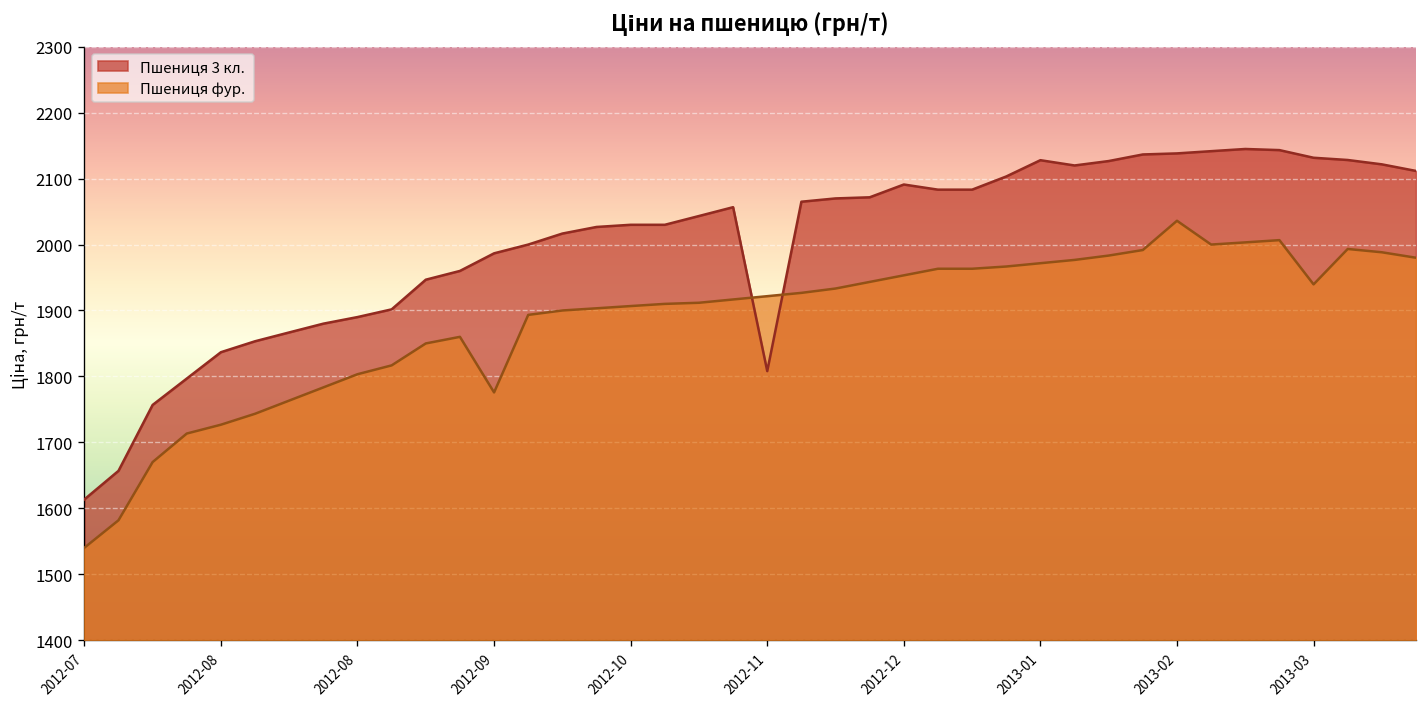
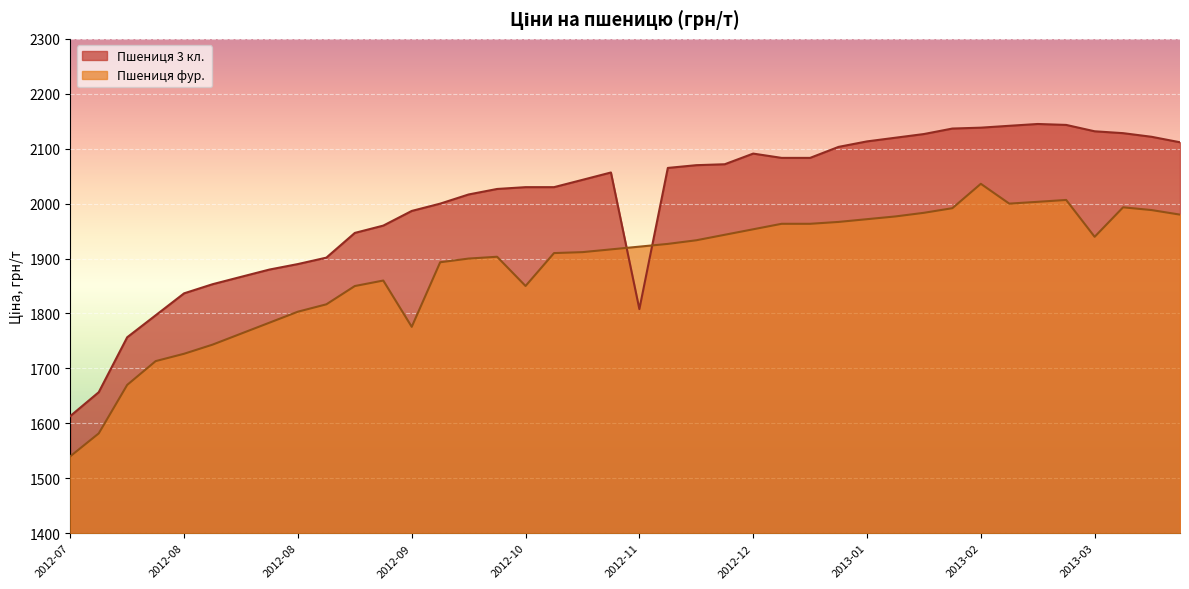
  {
    "Пшениця 3 кл.": {
      "2012-07": 1610,
      "2012-09": 1990,
      "2012-10": 2030,
      "2012-11": 1810,
      "2012-12": 2090,
-     "2013-01": 2130,
+     "2013-01": 2110,
      "2013-02": 2140,
      "2013-03": 2130
    },
    "Пшениця фур.": {
      "2012-07": 1540,
      "2012-09": 1780,
-     "2012-10": 1910,
+     "2012-10": 1850,
      "2012-11": 1920,
      "2012-12": 1950,
      "2013-01": 1970,
      "2013-02": 2040,
      "2013-03": 1940
    }
  }
